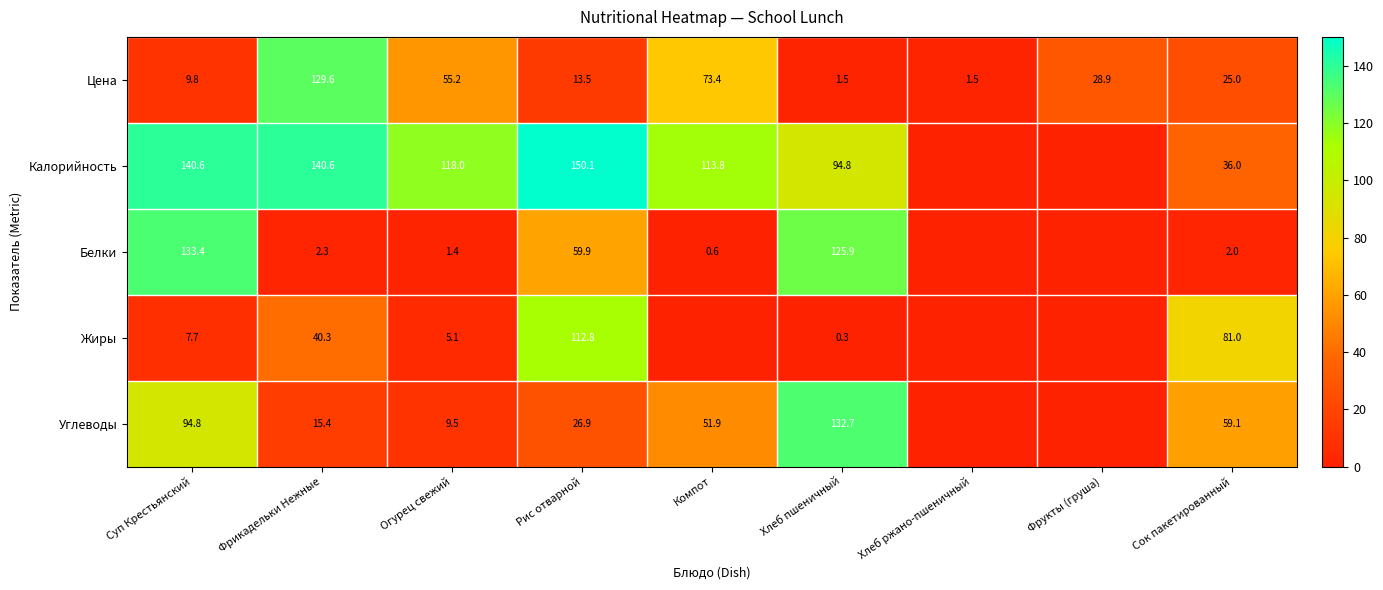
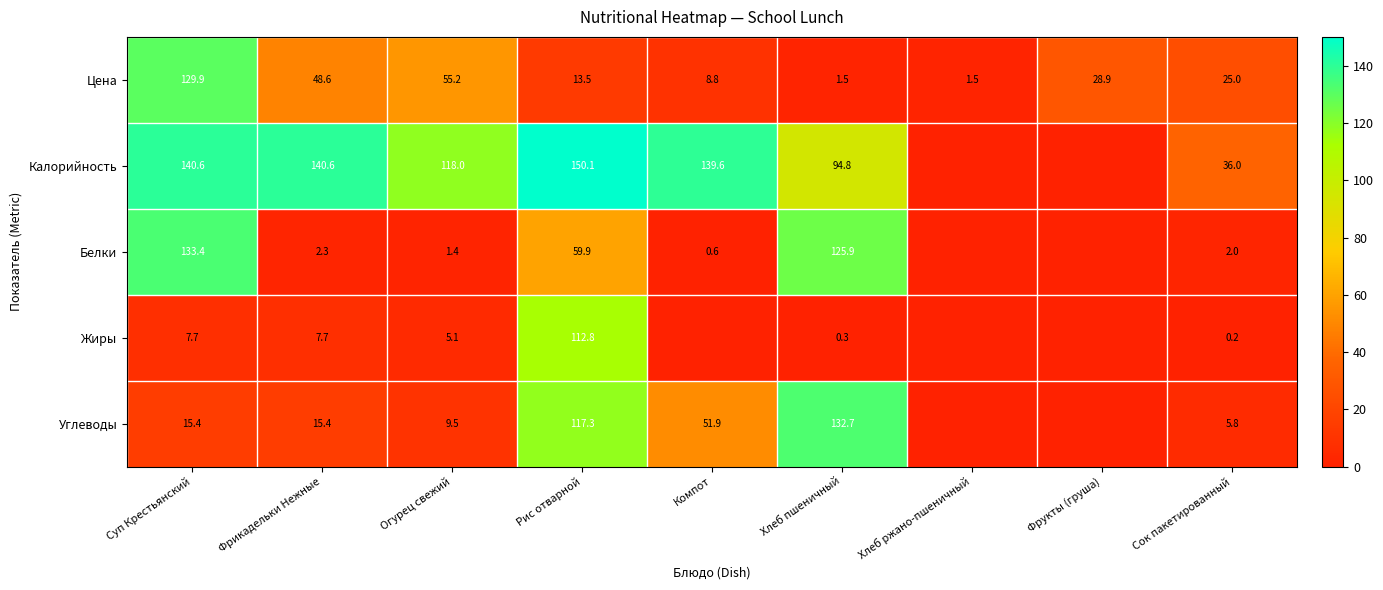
  {
    "Цена": {
-     "Суп Крестьянский": 9.8,
-     "Фрикадельки Нежные": 129.6,
+     "Суп Крестьянский": 129.9,
+     "Фрикадельки Нежные": 48.6,
      "Огурец свежий": 55.2,
      "Рис отварной": 13.5,
-     "Компот": 73.4,
+     "Компот": 8.8,
      "Хлеб пшеничный": 1.5,
      "Хлеб ржано-пшеничный": 1.5,
      "Фрукты (груша)": 28.9,
      "Сок пакетированный": 25.0
    },
    "Калорийность": {
      "Суп Крестьянский": 140.6,
      "Фрикадельки Нежные": 140.6,
      "Огурец свежий": 118.0,
      "Рис отварной": 150.1,
-     "Компот": 113.8,
+     "Компот": 139.6,
      "Хлеб пшеничный": 94.8,
      "Сок пакетированный": 36.0
    },
    "Белки": {
      "Суп Крестьянский": 133.4,
      "Фрикадельки Нежные": 2.3,
      "Огурец свежий": 1.4,
      "Рис отварной": 59.9,
      "Компот": 0.6,
      "Хлеб пшеничный": 125.9,
      "Сок пакетированный": 2.0
    },
    "Жиры": {
      "Суп Крестьянский": 7.7,
-     "Фрикадельки Нежные": 40.3,
+     "Фрикадельки Нежные": 7.7,
      "Огурец свежий": 5.1,
      "Рис отварной": 112.8,
      "Хлеб пшеничный": 0.3,
-     "Сок пакетированный": 81.0
+     "Сок пакетированный": 0.2
    },
    "Углеводы": {
-     "Суп Крестьянский": 94.8,
+     "Суп Крестьянский": 15.4,
      "Фрикадельки Нежные": 15.4,
      "Огурец свежий": 9.5,
-     "Рис отварной": 26.9,
+     "Рис отварной": 117.3,
      "Компот": 51.9,
      "Хлеб пшеничный": 132.7,
-     "Сок пакетированный": 59.1
+     "Сок пакетированный": 5.8
    }
  }
